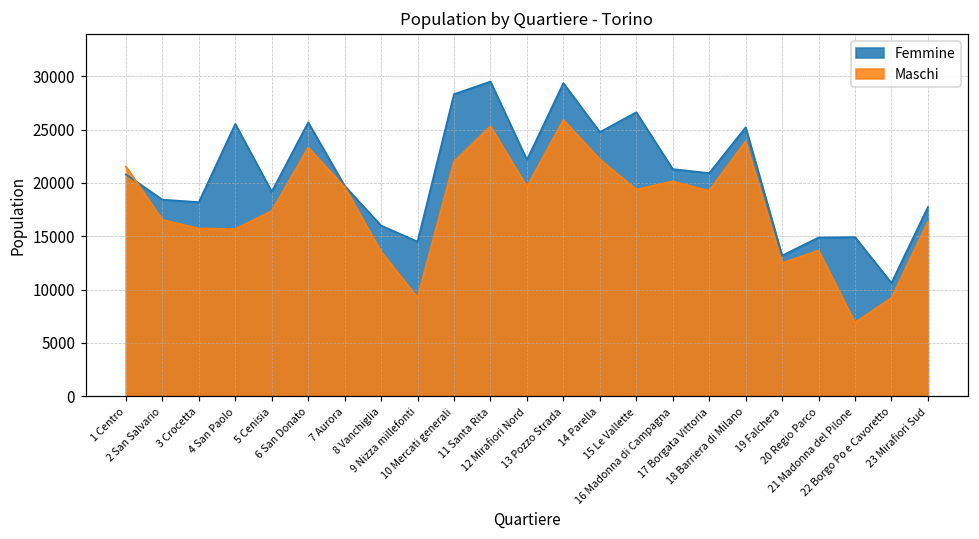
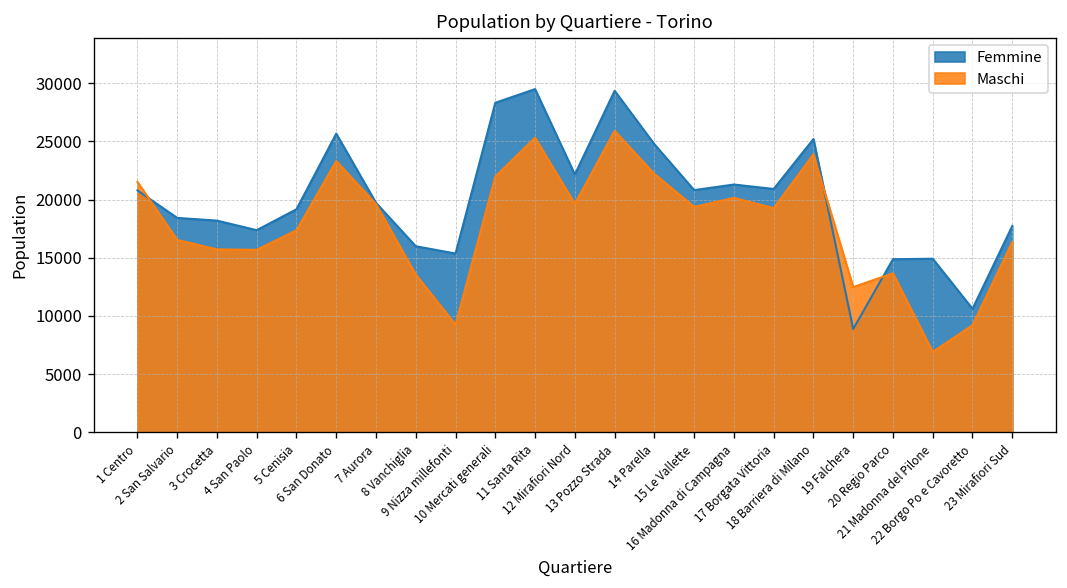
  {
    "Femmine": {
      "1 Centro": 21000,
      "2 San Salvario": 18000,
      "3 Crocetta": 18000,
-     "4 San Paolo": 26000,
+     "4 San Paolo": 17000,
      "5 Cenisia": 19000,
      "6 San Donato": 26000,
      "8 Vanchiglia": 16000,
-     "9 Nizza millefonti": 14000,
+     "9 Nizza millefonti": 15000,
      "10 Mercati generali": 28000,
      "11 Santa Rita": 30000,
      "12 Mirafiori Nord": 22000,
      "13 Pozzo Strada": 29000,
      "14 Parella": 25000,
-     "15 Le Vallette": 27000,
+     "15 Le Vallette": 21000,
      "16 Madonna di Campagna": 21000,
      "17 Borgata Vittoria": 21000,
      "18 Barriera di Milano": 25000,
-     "19 Falchera": 13000,
+     "19 Falchera": 9000,
      "20 Regio Parco": 15000,
      "21 Madonna del Pilone": 15000,
      "22 Borgo Po e Cavoretto": 11000,
      "23 Mirafiori Sud": 18000
    },
    "Maschi": {
      "1 Centro": 22000,
      "2 San Salvario": 17000,
      "3 Crocetta": 16000,
      "4 San Paolo": 16000,
      "5 Cenisia": 17000,
      "6 San Donato": 23000,
      "8 Vanchiglia": 14000,
      "9 Nizza millefonti": 9000,
      "10 Mercati generali": 22000,
      "11 Santa Rita": 25000,
      "12 Mirafiori Nord": 20000,
      "13 Pozzo Strada": 26000,
      "14 Parella": 22000,
      "15 Le Vallette": 19000,
      "16 Madonna di Campagna": 20000,
      "17 Borgata Vittoria": 19000,
      "18 Barriera di Milano": 24000,
      "19 Falchera": 12000,
      "20 Regio Parco": 14000,
      "21 Madonna del Pilone": 7000,
      "22 Borgo Po e Cavoretto": 9000,
      "23 Mirafiori Sud": 16000
    }
  }
